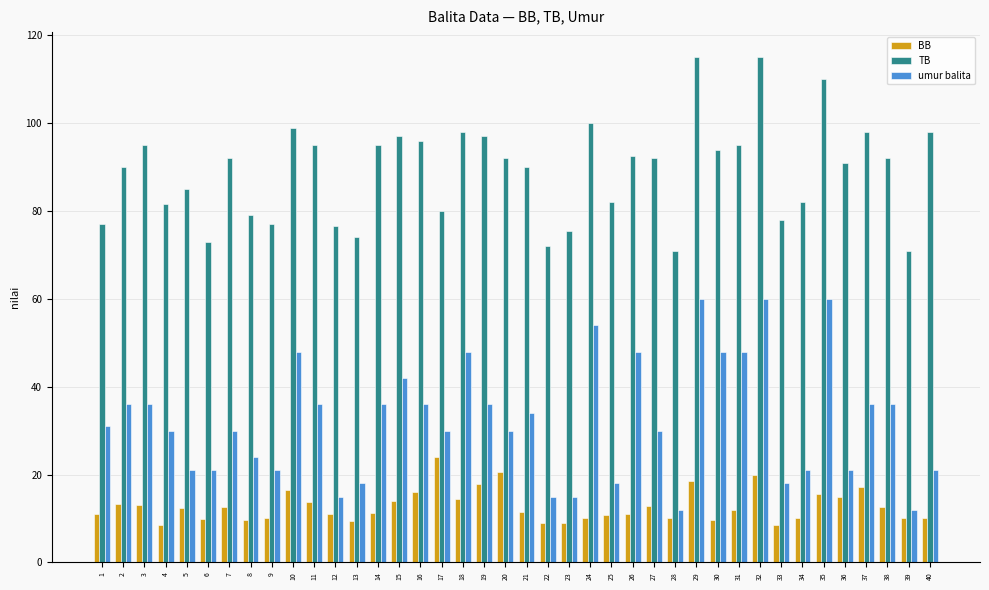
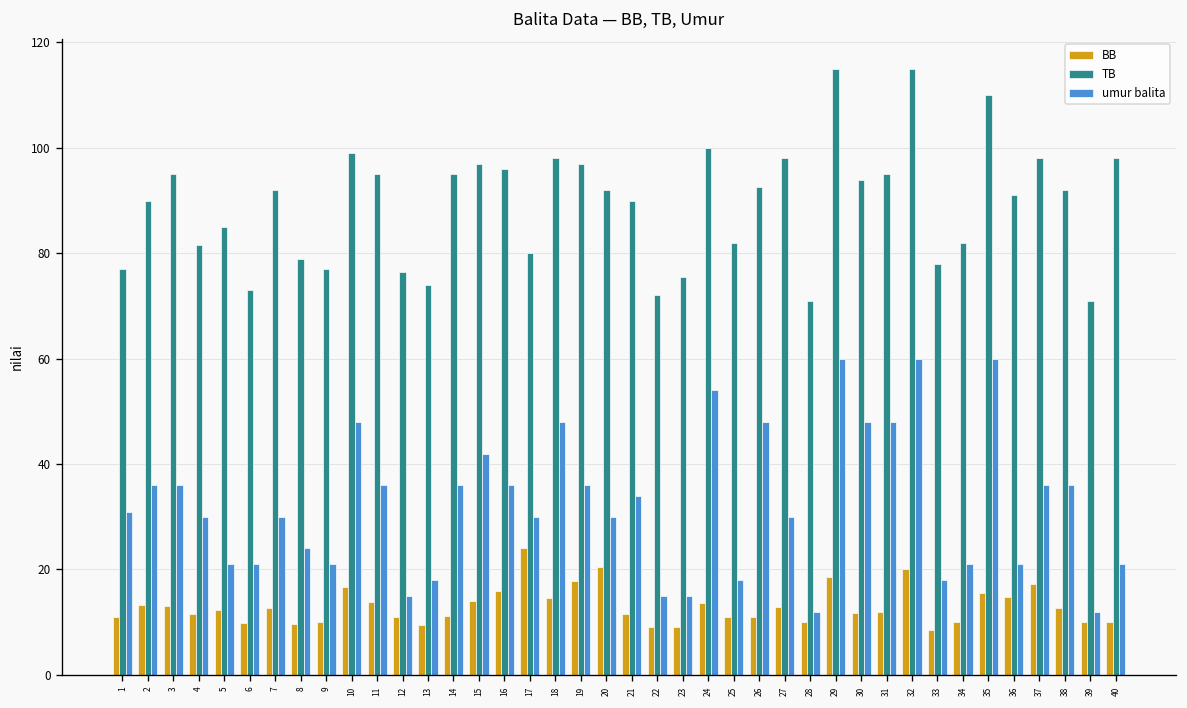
  {
    "BB": {
      "1": 11,
      "2": 13,
      "3": 13,
-     "4": 9,
+     "4": 12,
      "5": 12,
      "6": 10,
      "7": 13,
      "8": 10,
      "9": 10,
      "10": 17,
      "11": 14,
      "12": 11,
      "13": 10,
      "14": 11,
      "15": 14,
      "16": 16,
      "17": 24,
      "18": 15,
      "19": 18,
      "20": 21,
      "21": 12,
      "22": 9,
      "23": 9,
-     "24": 10,
+     "24": 14,
      "25": 11,
      "26": 11,
      "27": 13,
      "28": 10,
      "29": 19,
-     "30": 10,
+     "30": 12,
      "31": 12,
      "32": 20,
      "33": 9,
      "34": 10,
      "35": 16,
      "36": 15,
      "37": 17,
      "38": 13,
      "39": 10,
      "40": 10
    },
    "TB": {
      "1": 77,
      "2": 90,
      "3": 95,
      "4": 82,
      "5": 85,
      "6": 73,
      "7": 92,
      "8": 79,
      "9": 77,
      "10": 99,
      "11": 95,
      "12": 77,
      "13": 74,
      "14": 95,
      "15": 97,
      "16": 96,
      "17": 80,
      "18": 98,
      "19": 97,
      "20": 92,
      "21": 90,
      "22": 72,
      "23": 76,
      "24": 100,
      "25": 82,
      "26": 93,
-     "27": 92,
+     "27": 98,
      "28": 71,
      "29": 115,
      "30": 94,
      "31": 95,
      "32": 115,
      "33": 78,
      "34": 82,
      "35": 110,
      "36": 91,
      "37": 98,
      "38": 92,
      "39": 71,
      "40": 98
    },
    "umur balita": {
      "1": 31,
      "2": 36,
      "3": 36,
      "4": 30,
      "5": 21,
      "6": 21,
      "7": 30,
      "8": 24,
      "9": 21,
      "10": 48,
      "11": 36,
      "12": 15,
      "13": 18,
      "14": 36,
      "15": 42,
      "16": 36,
      "17": 30,
      "18": 48,
      "19": 36,
      "20": 30,
      "21": 34,
      "22": 15,
      "23": 15,
      "24": 54,
      "25": 18,
      "26": 48,
      "27": 30,
      "28": 12,
      "29": 60,
      "30": 48,
      "31": 48,
      "32": 60,
      "33": 18,
      "34": 21,
      "35": 60,
      "36": 21,
      "37": 36,
      "38": 36,
      "39": 12,
      "40": 21
    }
  }
